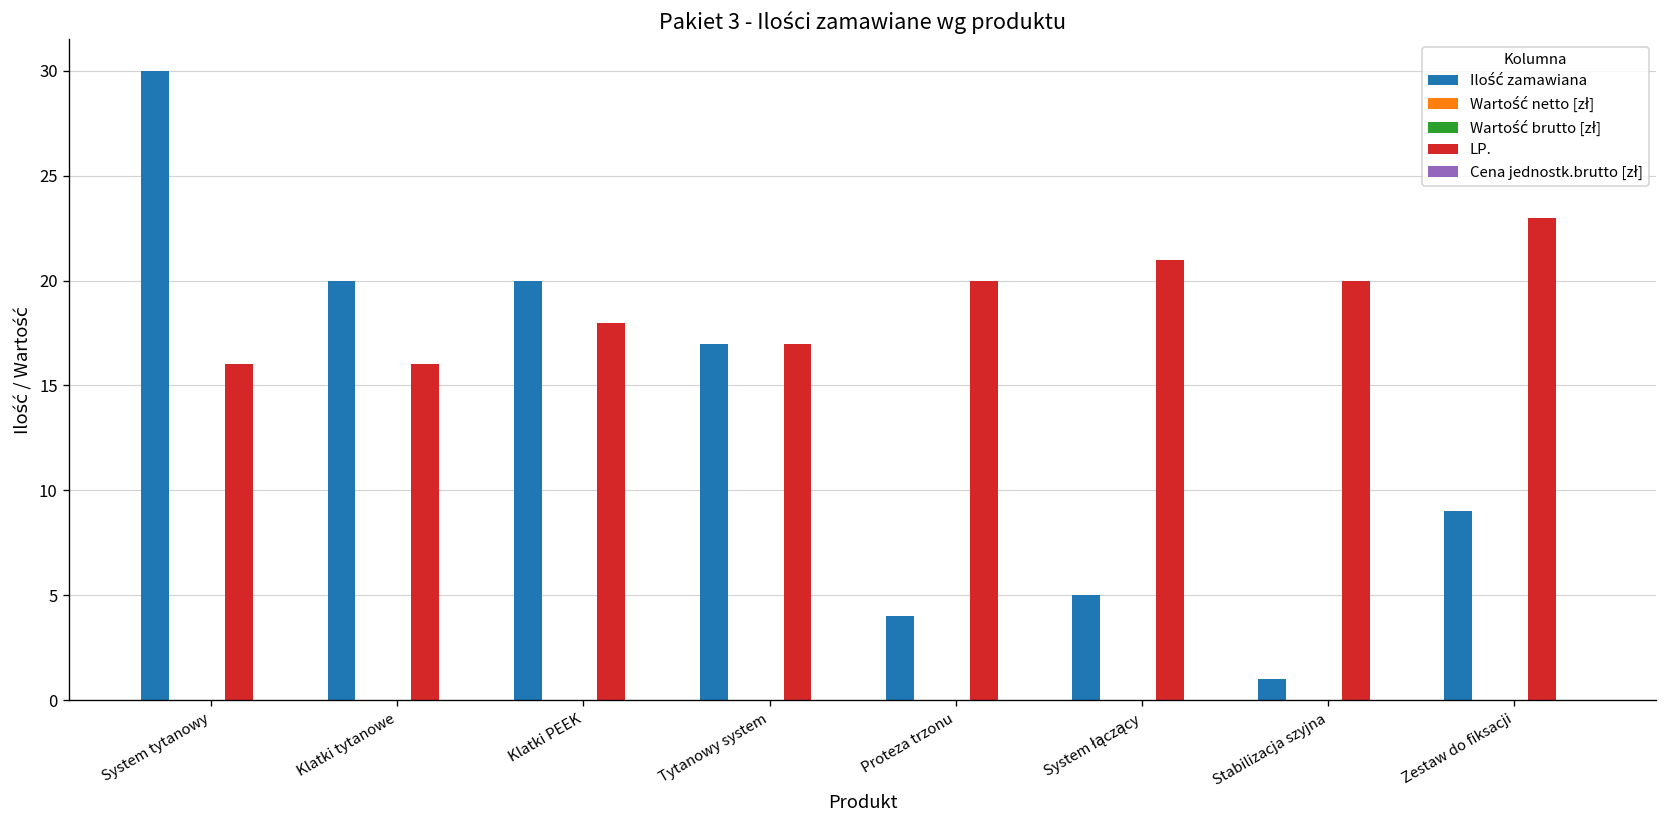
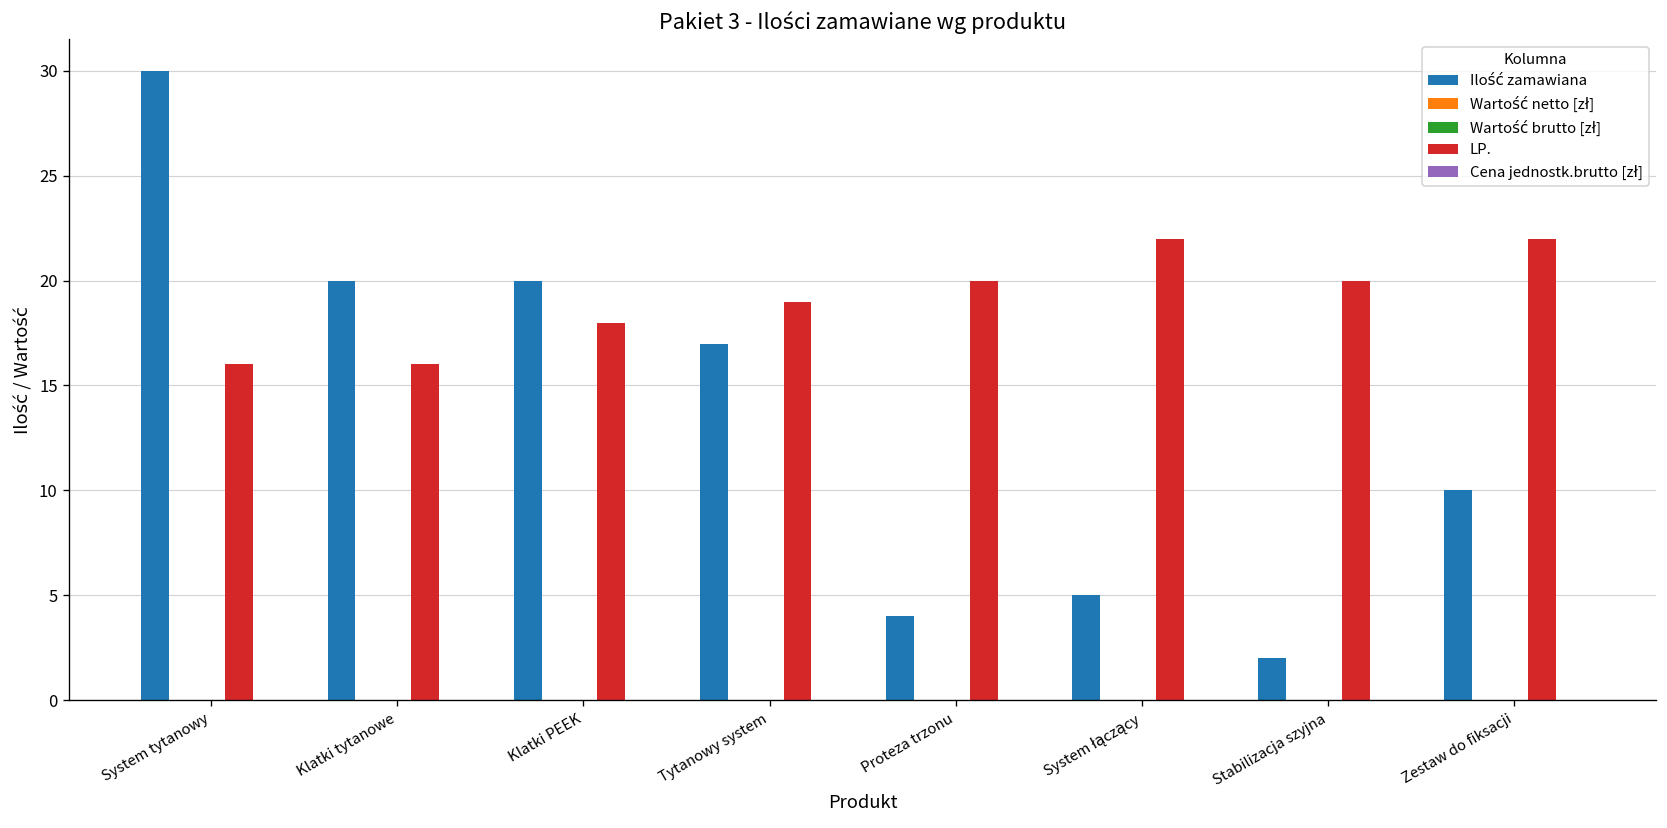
  {
    "Ilość zamawiana": {
      "System tytanowy": 30,
      "Klatki tytanowe": 20,
      "Klatki PEEK": 20,
      "Tytanowy system": 17,
      "Proteza trzonu": 4,
      "System łączący": 5,
-     "Stabilizacja szyjna": 1,
-     "Zestaw do fiksacji": 9
+     "Stabilizacja szyjna": 2,
+     "Zestaw do fiksacji": 10
    },
    "Wartość netto [zł]": {
      "System tytanowy": 0,
      "Klatki tytanowe": 0,
      "Klatki PEEK": 0,
      "Tytanowy system": 0,
      "Proteza trzonu": 0,
      "System łączący": 0,
      "Stabilizacja szyjna": 0,
      "Zestaw do fiksacji": 0
    },
    "Wartość brutto [zł]": {
      "System tytanowy": 0,
      "Klatki tytanowe": 0,
      "Klatki PEEK": 0,
      "Tytanowy system": 0,
      "Proteza trzonu": 0,
      "System łączący": 0,
      "Stabilizacja szyjna": 0,
      "Zestaw do fiksacji": 0
    },
    "LP.": {
      "System tytanowy": 16,
      "Klatki tytanowe": 16,
      "Klatki PEEK": 18,
-     "Tytanowy system": 17,
+     "Tytanowy system": 19,
      "Proteza trzonu": 20,
-     "System łączący": 21,
+     "System łączący": 22,
      "Stabilizacja szyjna": 20,
-     "Zestaw do fiksacji": 23
+     "Zestaw do fiksacji": 22
    },
    "Cena jednostk.brutto [zł]": {
      "System tytanowy": 0,
      "Klatki tytanowe": 0,
      "Klatki PEEK": 0,
      "Tytanowy system": 0,
      "Proteza trzonu": 0,
      "System łączący": 0,
      "Stabilizacja szyjna": 0,
      "Zestaw do fiksacji": 0
    }
  }
